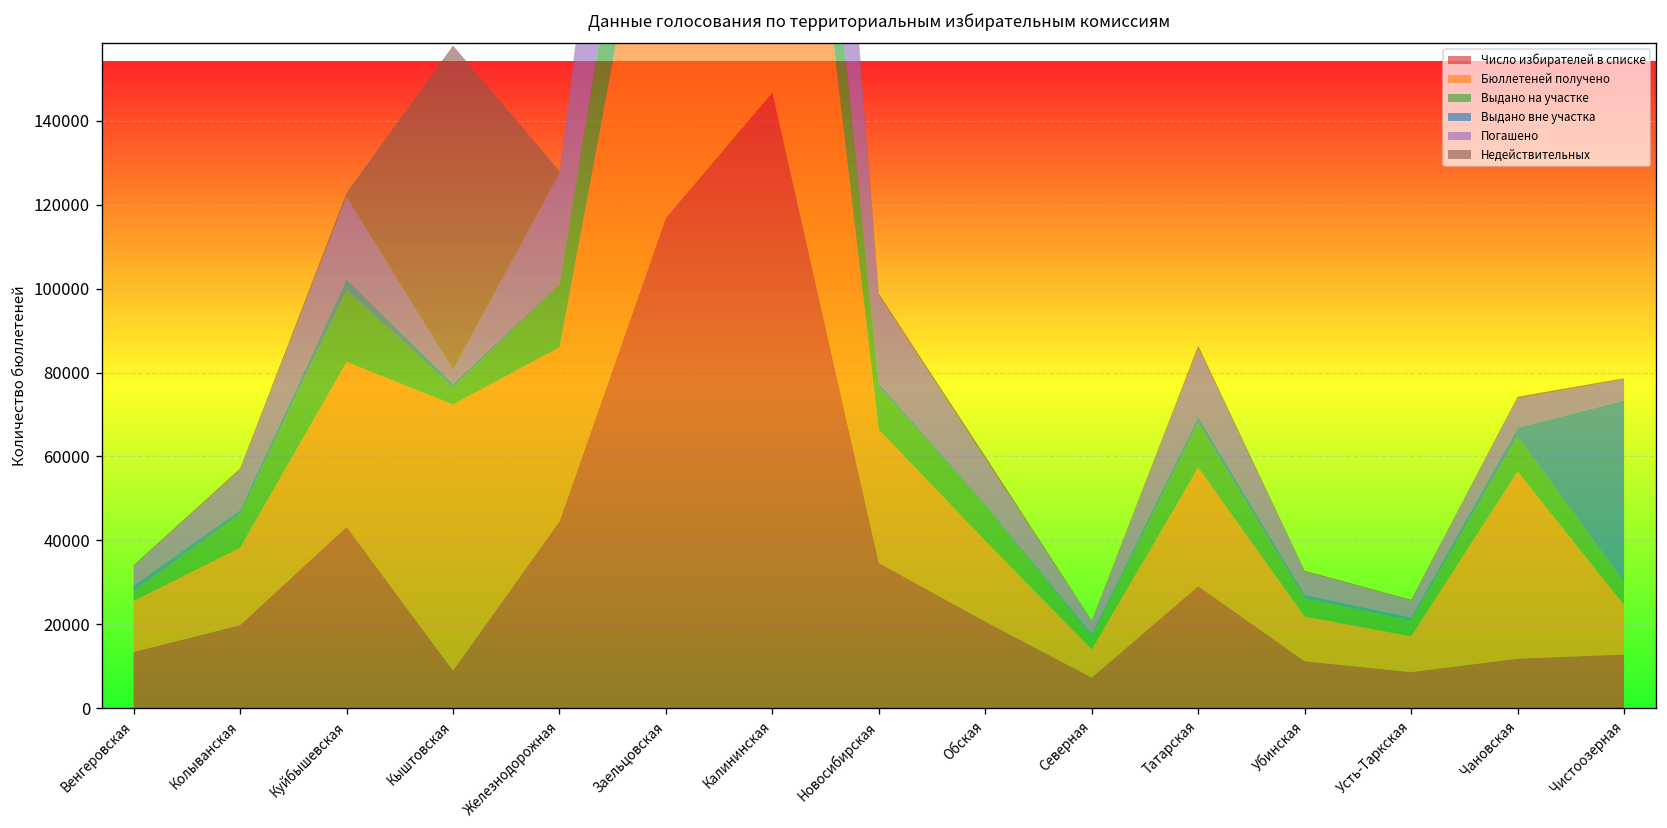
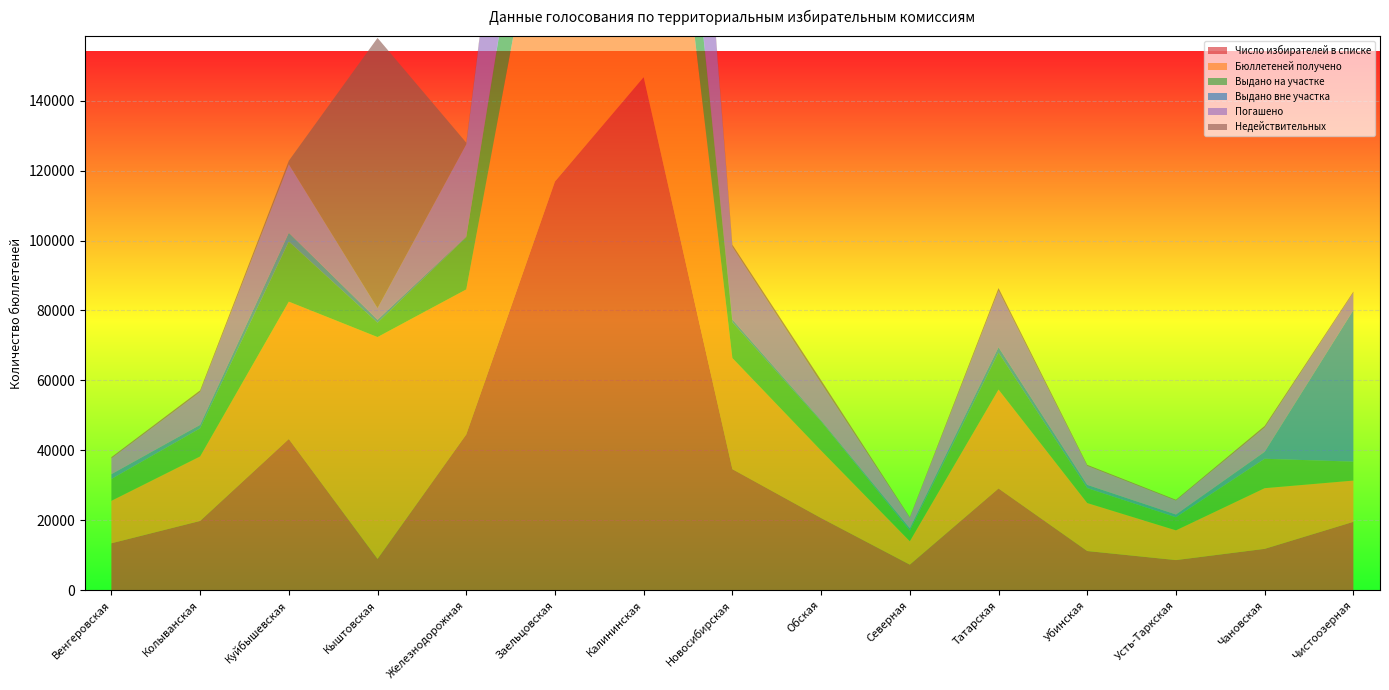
  {
    "Число избирателей в списке": {
      "Венгеровская": 13000,
      "Колыванская": 20000,
      "Куйбышевская": 43000,
      "Кыштовская": 9000,
      "Железнодорожная": 45000,
      "Заельцовская": 117000,
      "Калининская": 147000,
      "Новосибирская": 35000,
      "Обская": 21000,
      "Северная": 7000,
      "Татарская": 29000,
      "Убинская": 11000,
      "Усть-Таркская": 9000,
      "Чановская": 12000,
-     "Чистоозерная": 13000
+     "Чистоозерная": 20000
    },
    "Бюллетеней получено": {
      "Венгеровская": 12000,
      "Колыванская": 18000,
      "Куйбышевская": 39000,
      "Кыштовская": 63000,
      "Железнодорожная": 42000,
      "Новосибирская": 32000,
      "Обская": 19000,
      "Северная": 7000,
      "Татарская": 28000,
-     "Убинская": 11000,
+     "Убинская": 14000,
      "Усть-Таркская": 9000,
-     "Чановская": 45000,
+     "Чановская": 17000,
      "Чистоозерная": 12000
    },
    "Выдано на участке": {
-     "Венгеровская": 2000,
+     "Венгеровская": 6000,
      "Колыванская": 8000,
      "Куйбышевская": 17000,
      "Кыштовская": 4000,
      "Новосибирская": 10000,
      "Татарская": 11000,
      "Убинская": 4000,
      "Усть-Таркская": 4000,
      "Чановская": 8000,
      "Чистоозерная": 5000
    },
    "Выдано вне участка": {
      "Венгеровская": 1000,
      "Колыванская": 1000,
      "Куйбышевская": 3000,
      "Кыштовская": 1000,
      "Новосибирская": 1000,
      "Татарская": 2000,
      "Убинская": 1000,
      "Усть-Таркская": 1000,
      "Чановская": 2000,
      "Чистоозерная": 43000
    },
    "Погашено": {
      "Куйбышевская": 20000,
      "Кыштовская": 3000,
      "Обская": 11000
    },
    "Недействительных": {
      "Куйбышевская": 1000,
      "Кыштовская": 77000,
      "Обская": 1000
    }
  }
